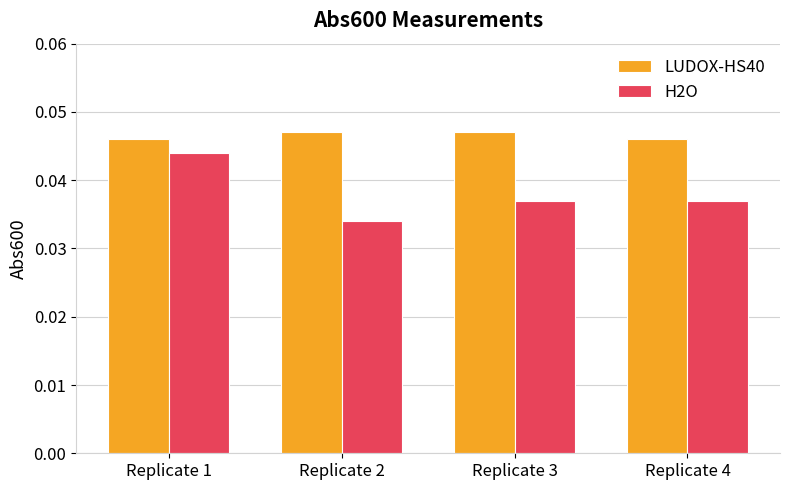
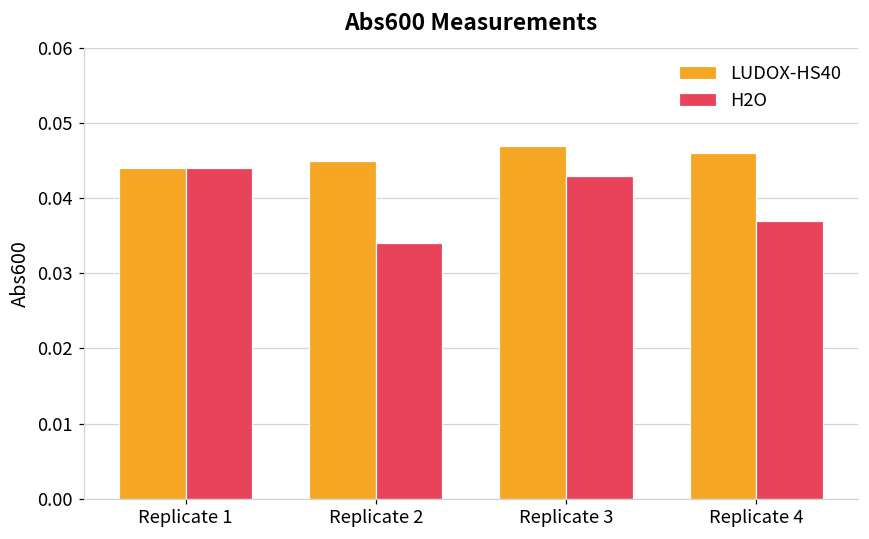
  {
    "LUDOX-HS40": {
-     "Replicate 1": 0.046,
-     "Replicate 2": 0.047,
+     "Replicate 1": 0.044,
+     "Replicate 2": 0.045,
      "Replicate 3": 0.047,
      "Replicate 4": 0.046
    },
    "H2O": {
      "Replicate 1": 0.044,
      "Replicate 2": 0.034,
-     "Replicate 3": 0.037,
+     "Replicate 3": 0.043,
      "Replicate 4": 0.037
    }
  }
